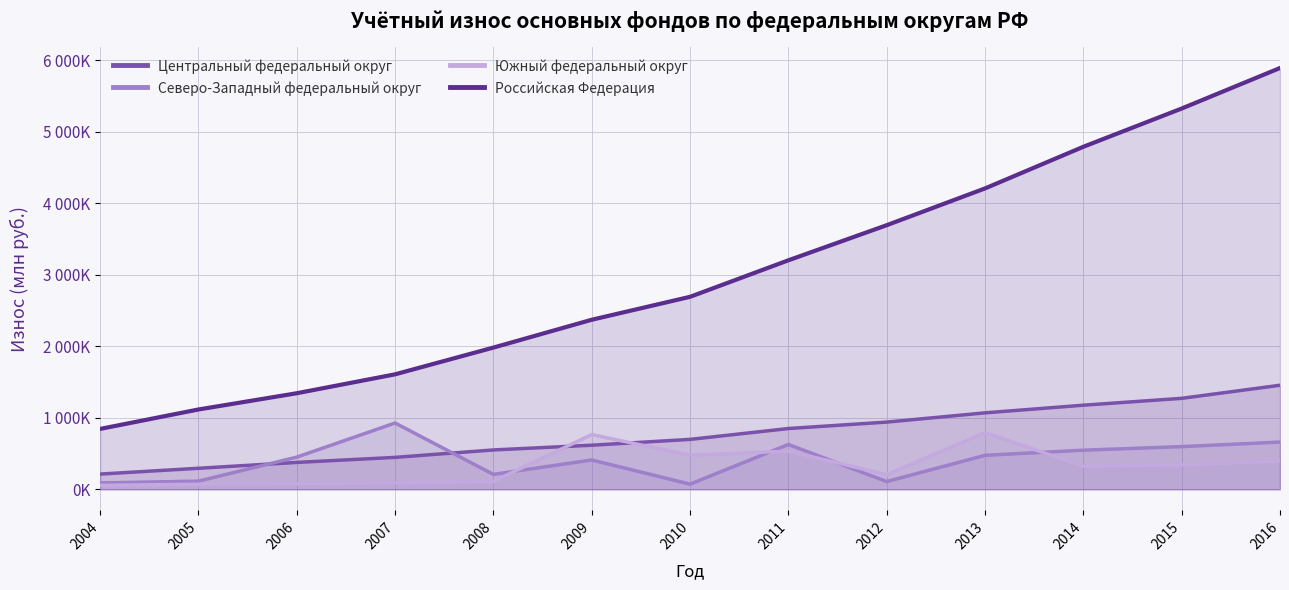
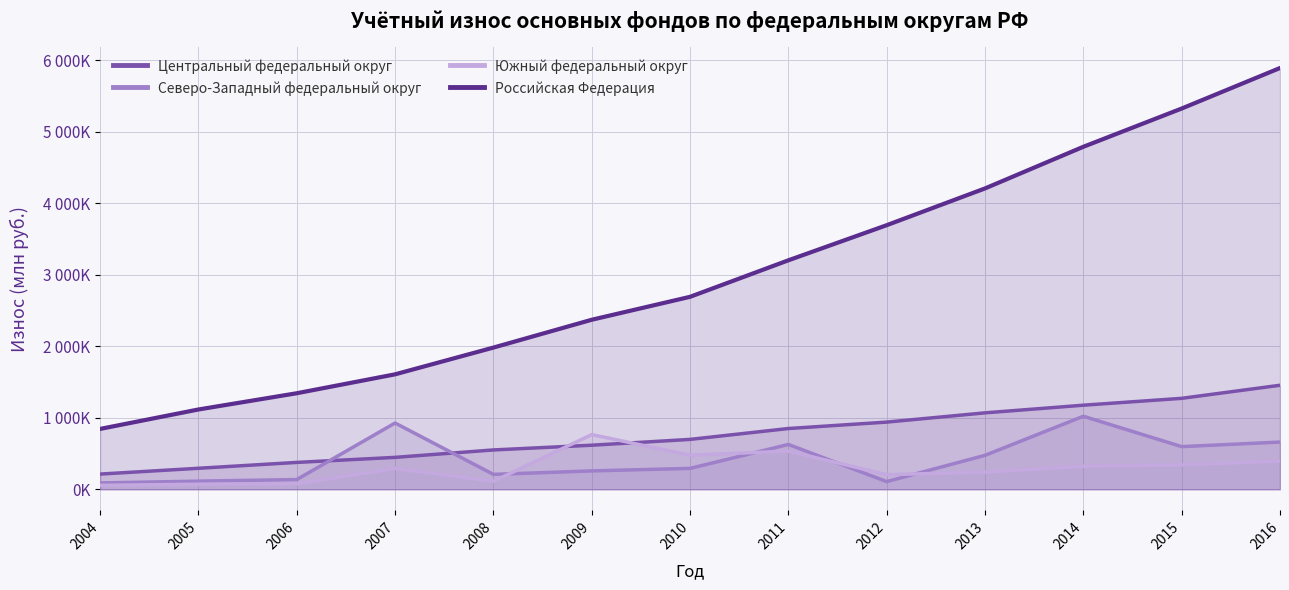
  {
    "Северо-Западный федеральный округ": {
      "2005": 100000,
-     "2006": 400000,
+     "2006": 100000,
      "2007": 900000,
      "2008": 200000,
-     "2009": 400000,
-     "2010": 100000,
+     "2009": 300000,
+     "2010": 300000,
      "2011": 600000,
      "2012": 100000,
      "2013": 500000,
-     "2014": 500000,
+     "2014": 1000000,
      "2015": 600000,
      "2016": 700000
    },
    "Южный федеральный округ": {
      "2005": 100000,
      "2006": 100000,
-     "2007": 100000,
+     "2007": 300000,
      "2008": 100000,
      "2009": 800000,
      "2010": 500000,
      "2011": 500000,
      "2012": 200000,
-     "2013": 800000,
+     "2013": 200000,
      "2014": 300000,
      "2015": 300000,
      "2016": 400000
    }
  }
